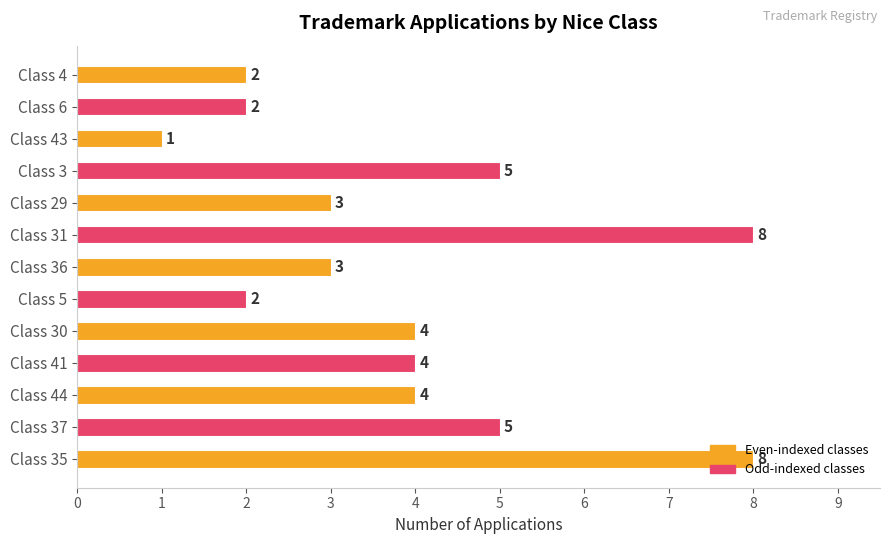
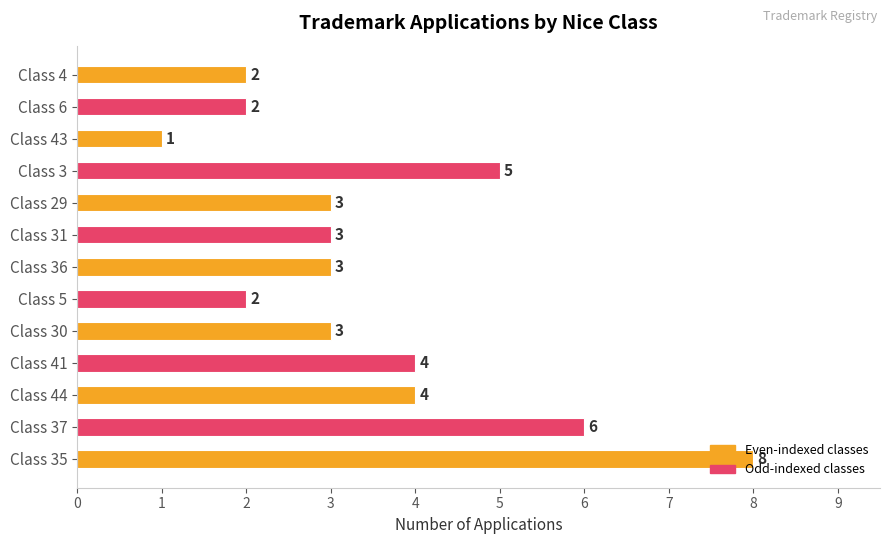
  {
    "Class 4": 2,
    "Class 6": 2,
    "Class 43": 1,
    "Class 3": 5,
    "Class 29": 3,
-   "Class 31": 8,
+   "Class 31": 3,
    "Class 36": 3,
    "Class 5": 2,
-   "Class 30": 4,
+   "Class 30": 3,
    "Class 41": 4,
    "Class 44": 4,
-   "Class 37": 5,
+   "Class 37": 6,
    "Class 35": 8
  }
